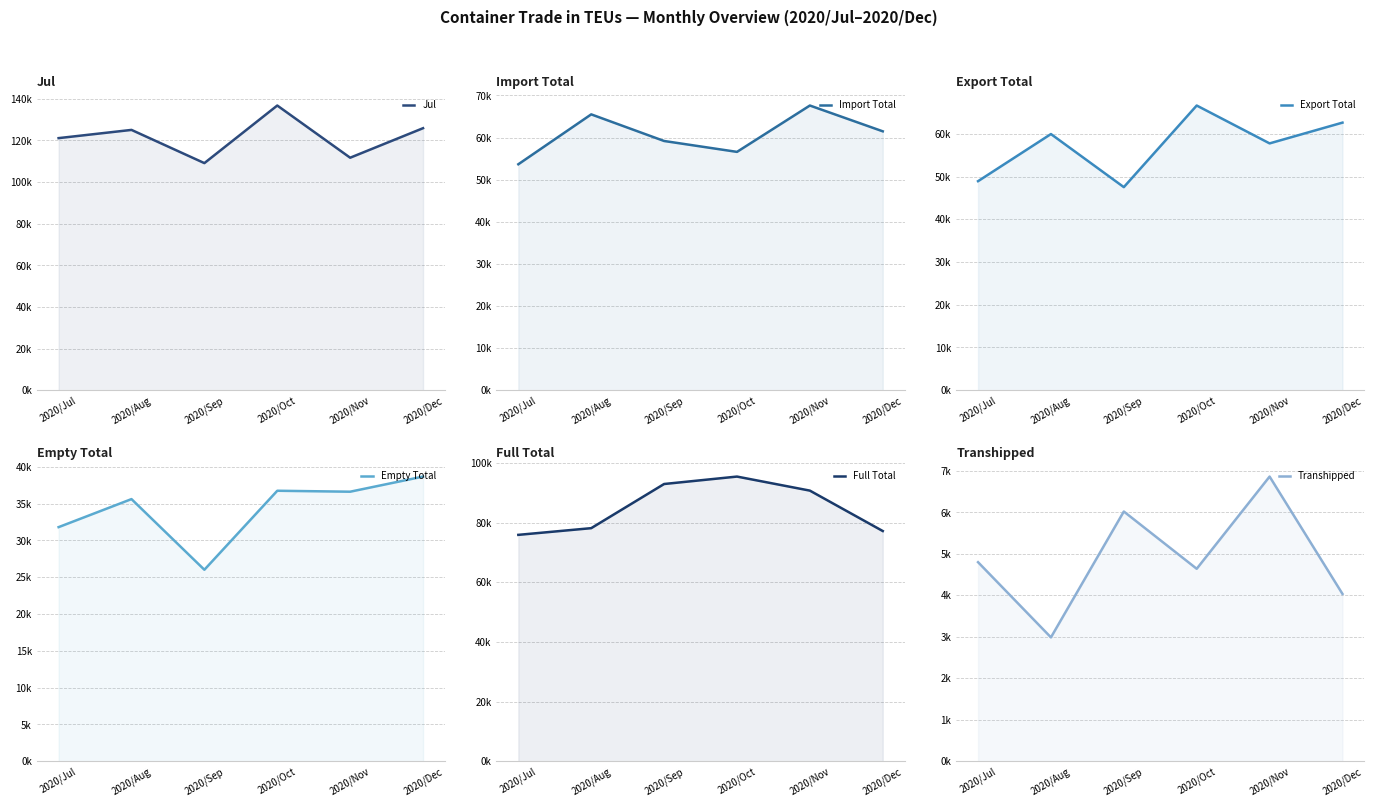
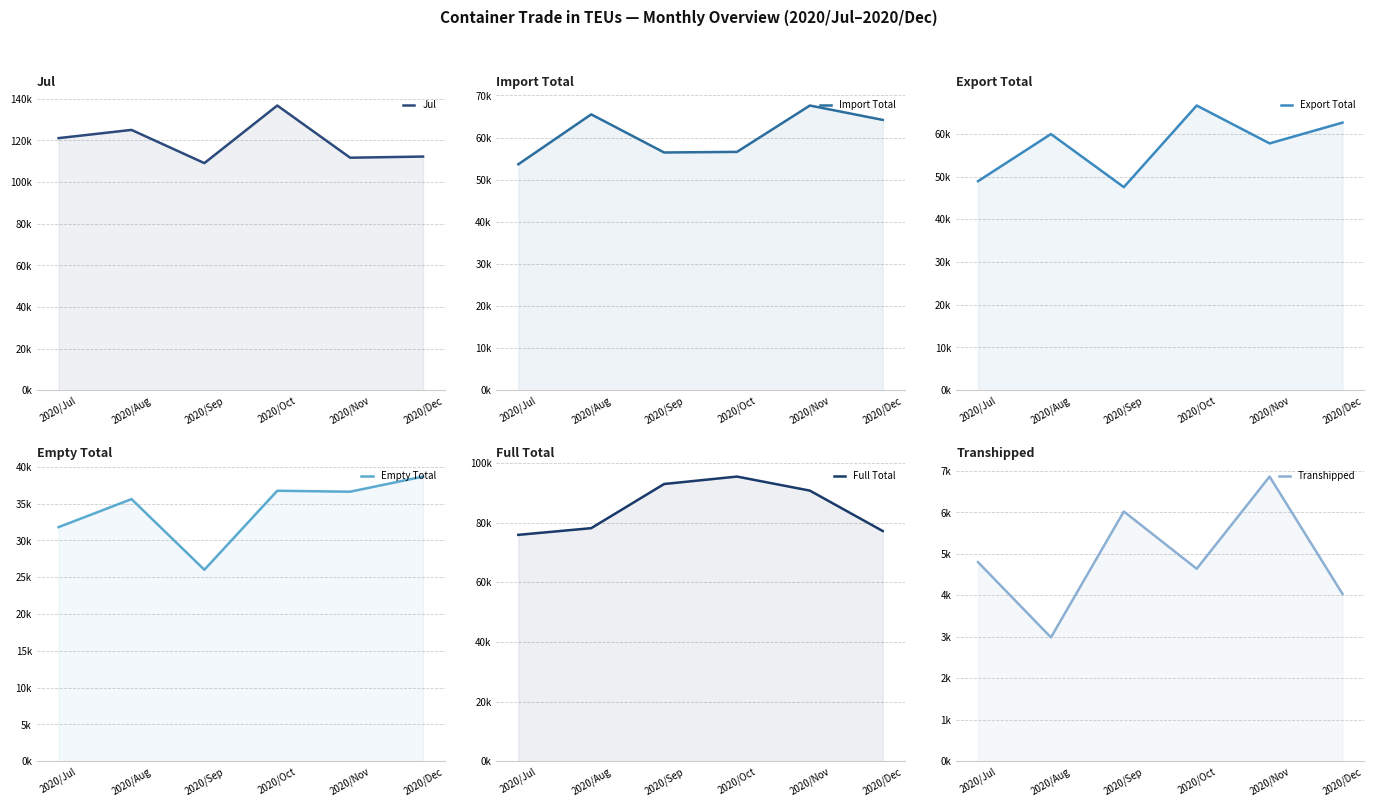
  {
    "Jul": {
      "2020/Jul": 121000,
      "2020/Aug": 125000,
      "2020/Sep": 109000,
      "2020/Oct": 137000,
      "2020/Nov": 112000,
-     "2020/Dec": 126000
+     "2020/Dec": 112000
    },
    "Import Total": {
      "2020/Jul": 54000,
      "2020/Aug": 66000,
-     "2020/Sep": 59000,
+     "2020/Sep": 56000,
      "2020/Oct": 57000,
      "2020/Nov": 68000,
-     "2020/Dec": 61000
+     "2020/Dec": 64000
    },
    "Export Total": {
      "2020/Jul": 49000,
      "2020/Aug": 60000,
      "2020/Sep": 48000,
      "2020/Oct": 67000,
      "2020/Nov": 58000,
      "2020/Dec": 63000
    },
    "Empty Total": {
      "2020/Jul": 32000,
      "2020/Aug": 36000,
      "2020/Sep": 26000,
      "2020/Oct": 37000,
      "2020/Nov": 37000,
      "2020/Dec": 39000
    },
    "Full Total": {
      "2020/Jul": 76000,
      "2020/Aug": 78000,
      "2020/Sep": 93000,
      "2020/Oct": 95000,
      "2020/Nov": 91000,
      "2020/Dec": 77000
    },
    "Transhipped": {
      "2020/Jul": 4800,
      "2020/Aug": 3000,
      "2020/Sep": 6000,
      "2020/Oct": 4600,
      "2020/Nov": 6900,
      "2020/Dec": 4000
    }
  }
